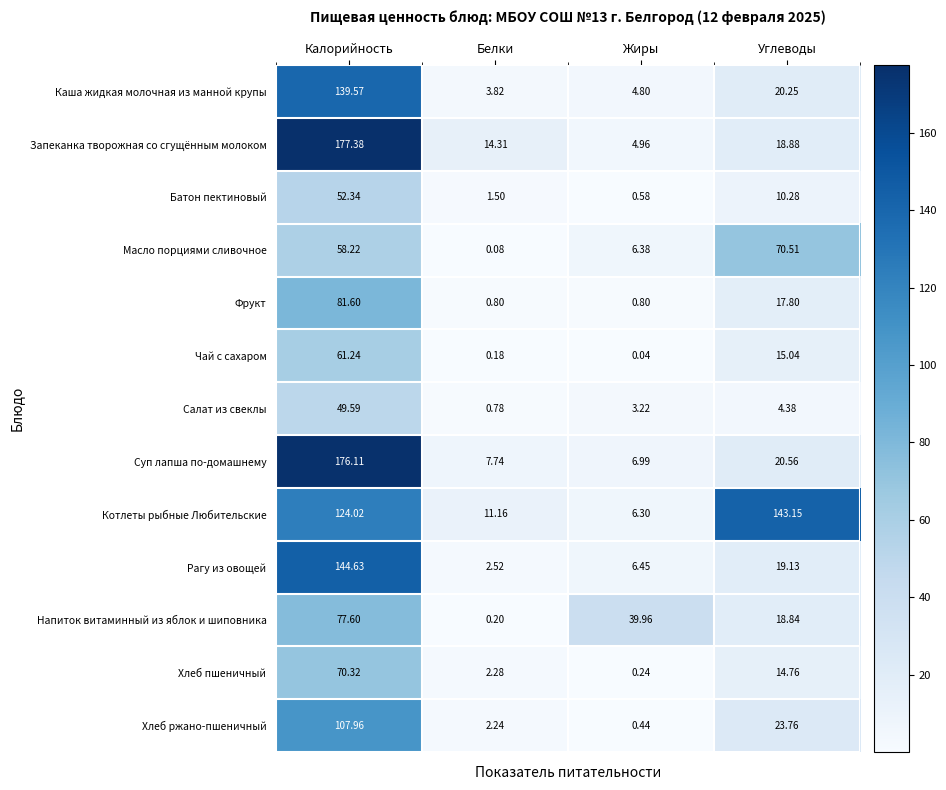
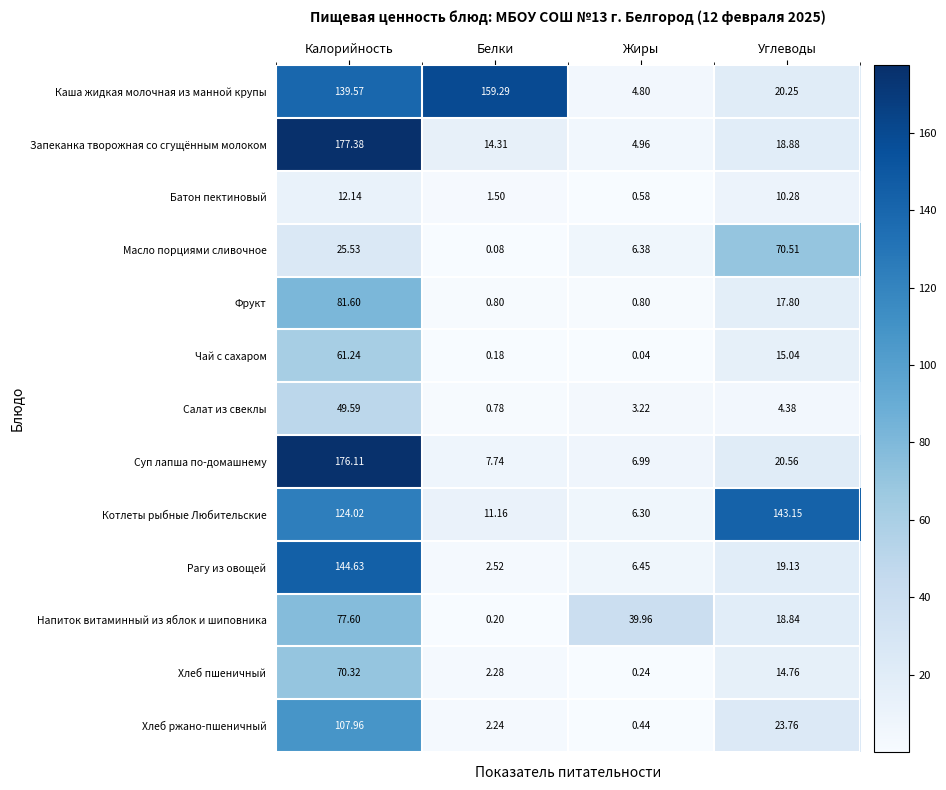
  {
    "Каша жидкая молочная из манной крупы": {
      "Калорийность": 139.57,
-     "Белки": 3.82,
+     "Белки": 159.29,
      "Жиры": 4.80,
      "Углеводы": 20.25
    },
    "Запеканка творожная со сгущённым молоком": {
      "Калорийность": 177.38,
      "Белки": 14.31,
      "Жиры": 4.96,
      "Углеводы": 18.88
    },
    "Батон пектиновый": {
-     "Калорийность": 52.34,
+     "Калорийность": 12.14,
      "Белки": 1.50,
      "Жиры": 0.58,
      "Углеводы": 10.28
    },
    "Масло порциями сливочное": {
-     "Калорийность": 58.22,
+     "Калорийность": 25.53,
      "Белки": 0.08,
      "Жиры": 6.38,
      "Углеводы": 70.51
    },
    "Фрукт": {
      "Калорийность": 81.60,
      "Белки": 0.80,
      "Жиры": 0.80,
      "Углеводы": 17.80
    },
    "Чай с сахаром": {
      "Калорийность": 61.24,
      "Белки": 0.18,
      "Жиры": 0.04,
      "Углеводы": 15.04
    },
    "Салат из свеклы": {
      "Калорийность": 49.59,
      "Белки": 0.78,
      "Жиры": 3.22,
      "Углеводы": 4.38
    },
    "Суп лапша по-домашнему": {
      "Калорийность": 176.11,
      "Белки": 7.74,
      "Жиры": 6.99,
      "Углеводы": 20.56
    },
    "Котлеты рыбные Любительские": {
      "Калорийность": 124.02,
      "Белки": 11.16,
      "Жиры": 6.30,
      "Углеводы": 143.15
    },
    "Рагу из овощей": {
      "Калорийность": 144.63,
      "Белки": 2.52,
      "Жиры": 6.45,
      "Углеводы": 19.13
    },
    "Напиток витаминный из яблок и шиповника": {
      "Калорийность": 77.60,
      "Белки": 0.20,
      "Жиры": 39.96,
      "Углеводы": 18.84
    },
    "Хлеб пшеничный": {
      "Калорийность": 70.32,
      "Белки": 2.28,
      "Жиры": 0.24,
      "Углеводы": 14.76
    },
    "Хлеб ржано-пшеничный": {
      "Калорийность": 107.96,
      "Белки": 2.24,
      "Жиры": 0.44,
      "Углеводы": 23.76
    }
  }
